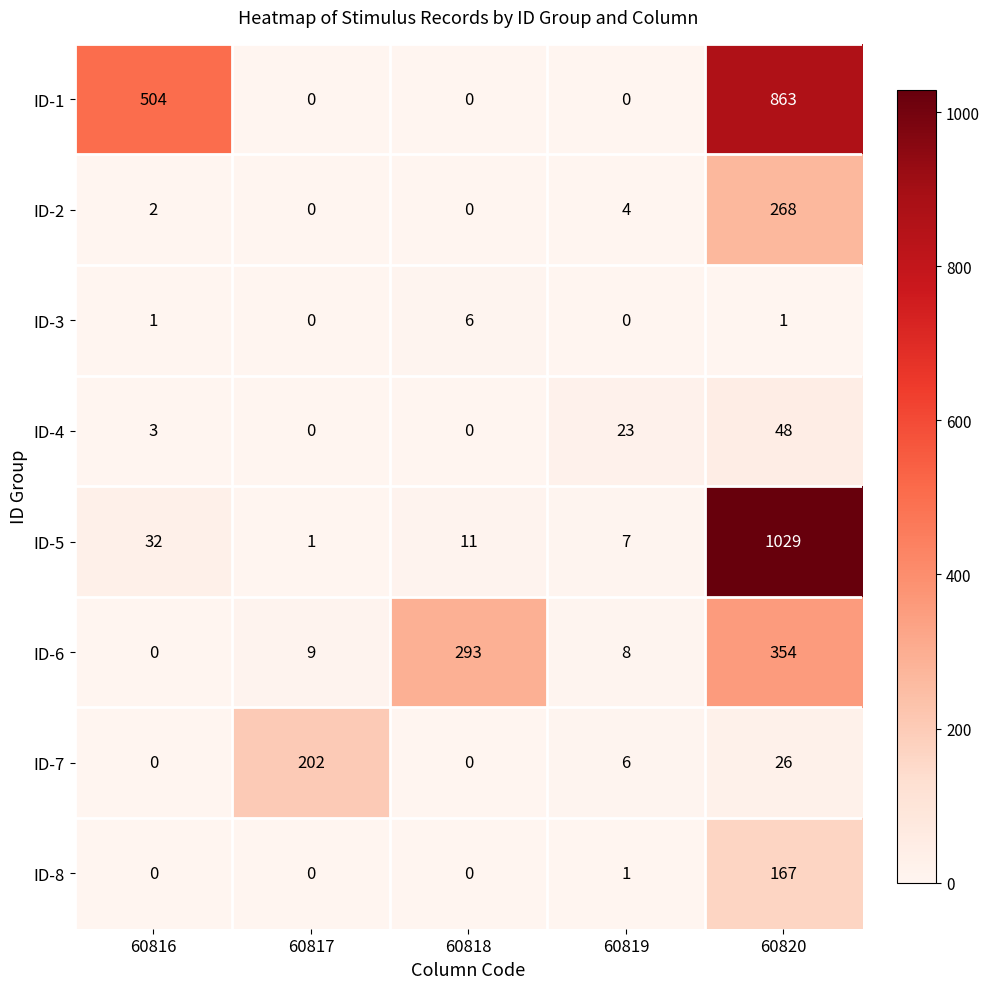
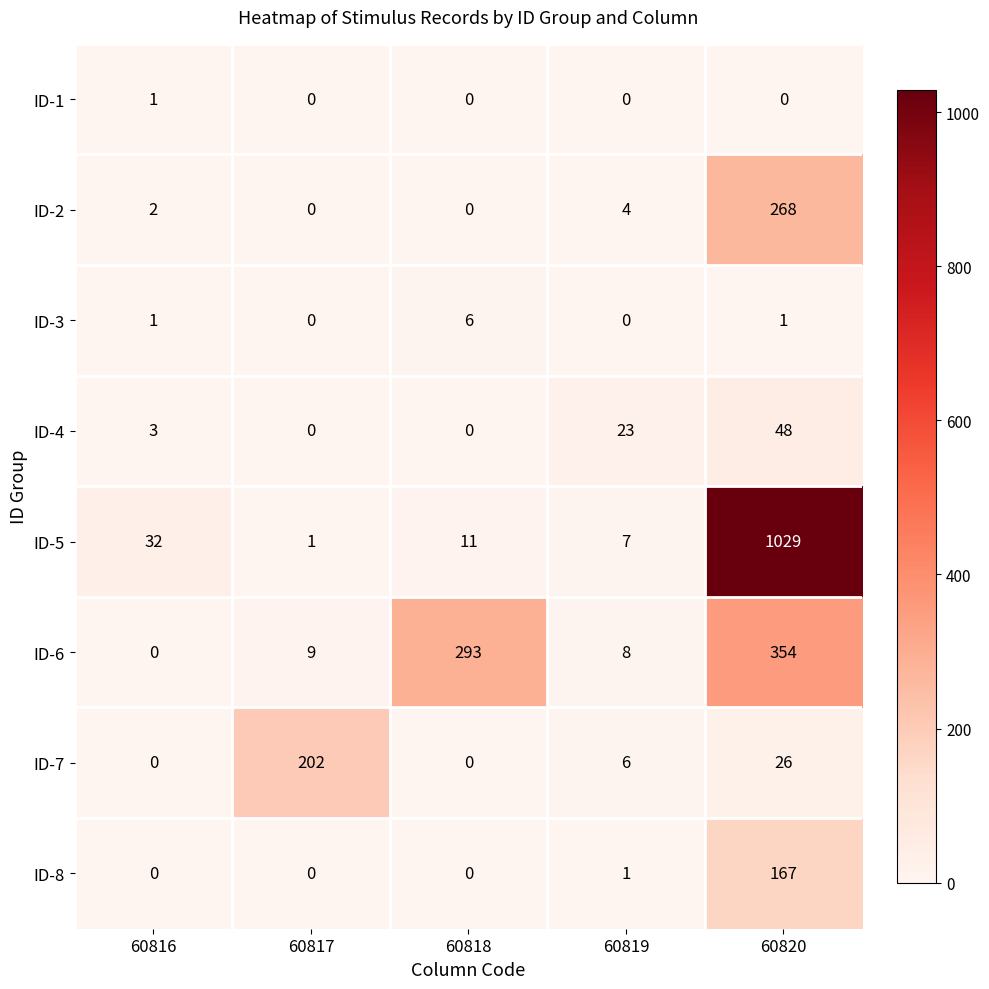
  {
    "ID-1": {
-     "60816": 504,
+     "60816": 1,
      "60817": 0,
      "60818": 0,
      "60819": 0,
-     "60820": 863
+     "60820": 0
    },
    "ID-2": {
      "60816": 2,
      "60817": 0,
      "60818": 0,
      "60819": 4,
      "60820": 268
    },
    "ID-3": {
      "60816": 1,
      "60817": 0,
      "60818": 6,
      "60819": 0,
      "60820": 1
    },
    "ID-4": {
      "60816": 3,
      "60817": 0,
      "60818": 0,
      "60819": 23,
      "60820": 48
    },
    "ID-5": {
      "60816": 32,
      "60817": 1,
      "60818": 11,
      "60819": 7,
      "60820": 1029
    },
    "ID-6": {
      "60816": 0,
      "60817": 9,
      "60818": 293,
      "60819": 8,
      "60820": 354
    },
    "ID-7": {
      "60816": 0,
      "60817": 202,
      "60818": 0,
      "60819": 6,
      "60820": 26
    },
    "ID-8": {
      "60816": 0,
      "60817": 0,
      "60818": 0,
      "60819": 1,
      "60820": 167
    }
  }
